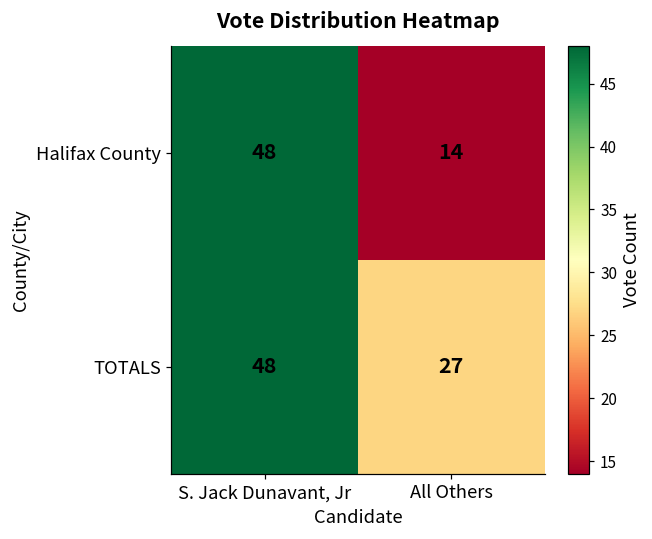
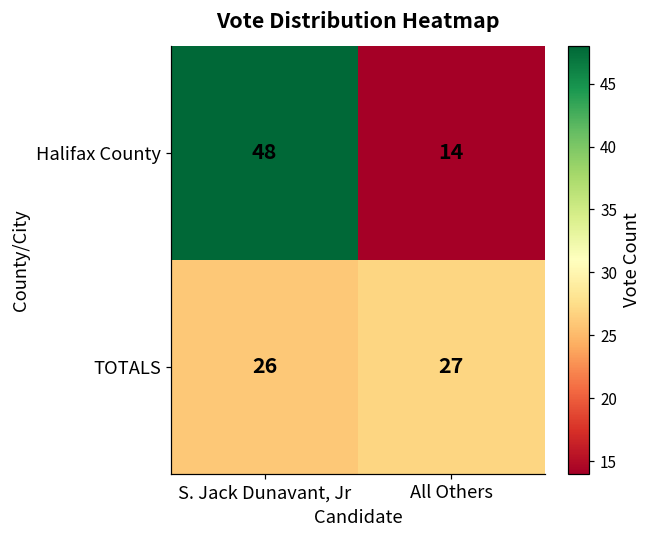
  {
    "Halifax County": {
      "S. Jack Dunavant, Jr": 48,
      "All Others": 14
    },
    "TOTALS": {
-     "S. Jack Dunavant, Jr": 48,
+     "S. Jack Dunavant, Jr": 26,
      "All Others": 27
    }
  }
